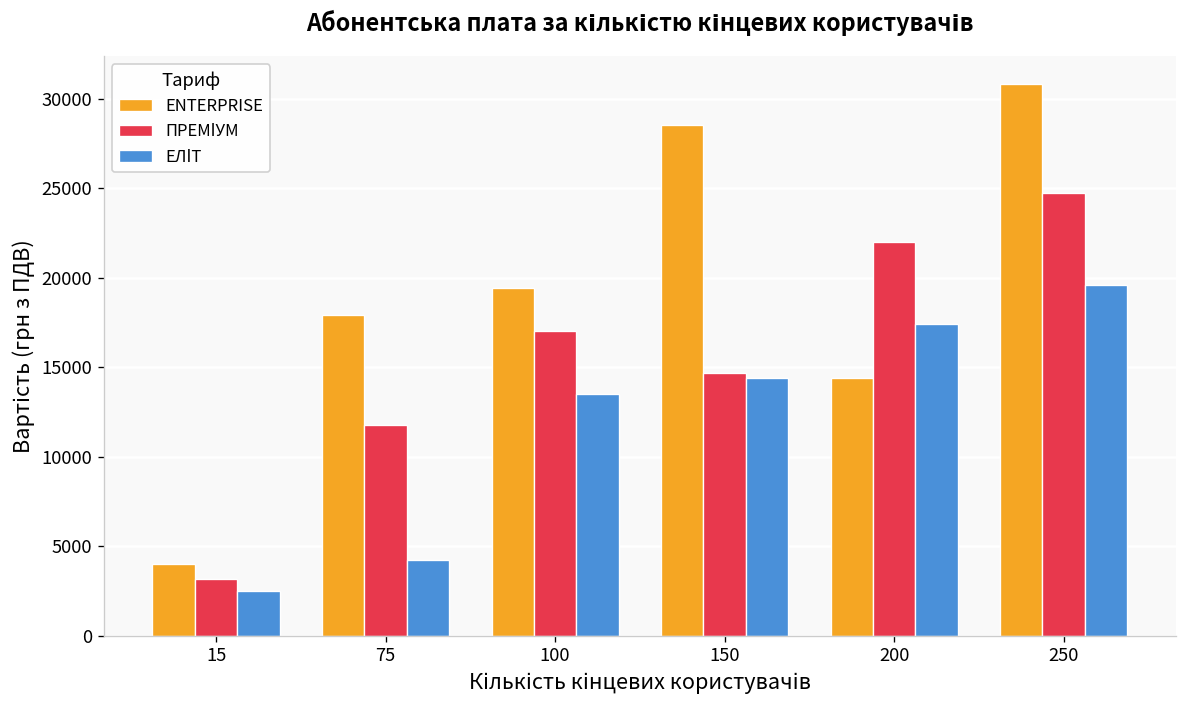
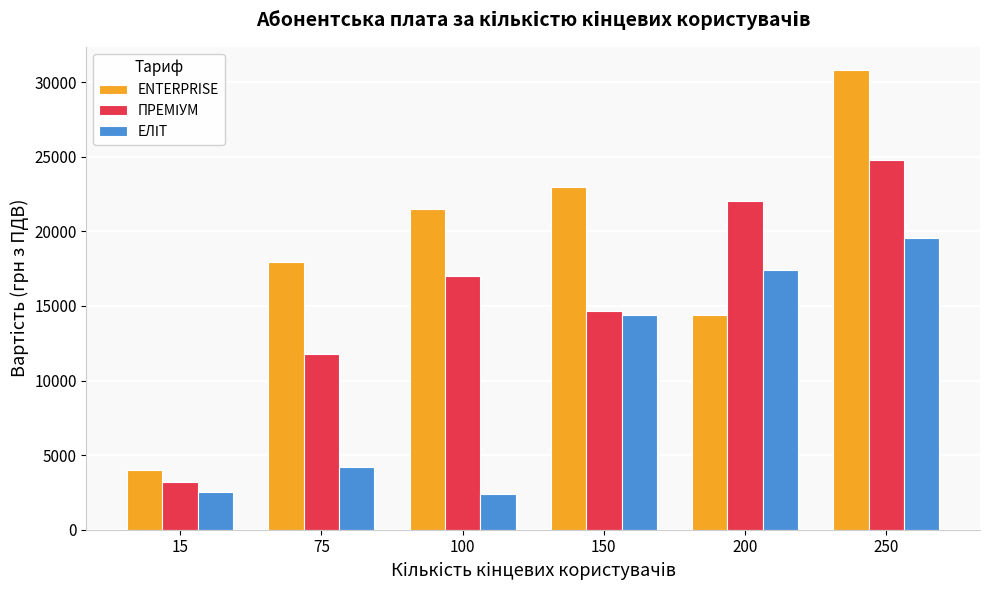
  {
    "ENTERPRISE": {
      "15": 4000,
      "75": 17900,
-     "100": 19400,
-     "150": 28500,
+     "100": 21500,
+     "150": 23000,
      "200": 14400,
      "250": 30800
    },
    "ПРЕМІУМ": {
      "15": 3200,
      "75": 11800,
      "100": 17000,
      "150": 14700,
      "200": 22000,
      "250": 24800
    },
    "ЕЛІТ": {
      "15": 2500,
      "75": 4200,
-     "100": 13500,
+     "100": 2400,
      "150": 14400,
      "200": 17400,
      "250": 19600
    }
  }
